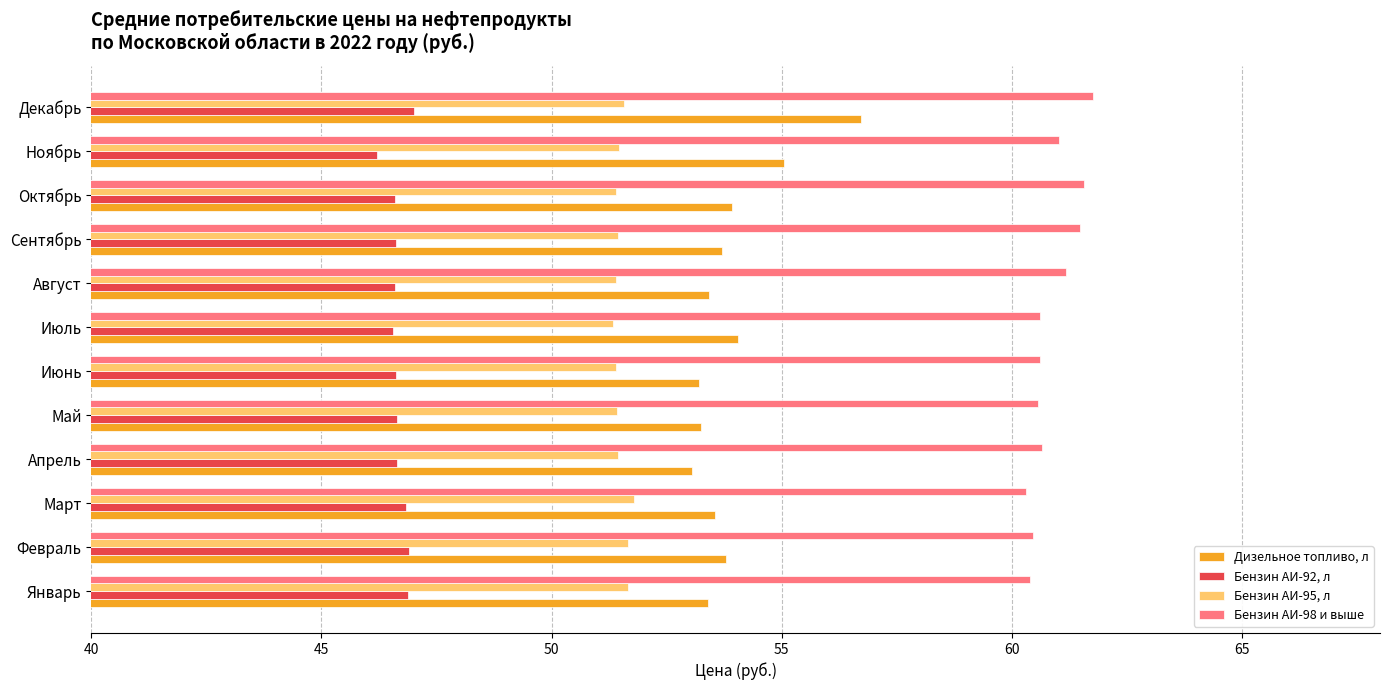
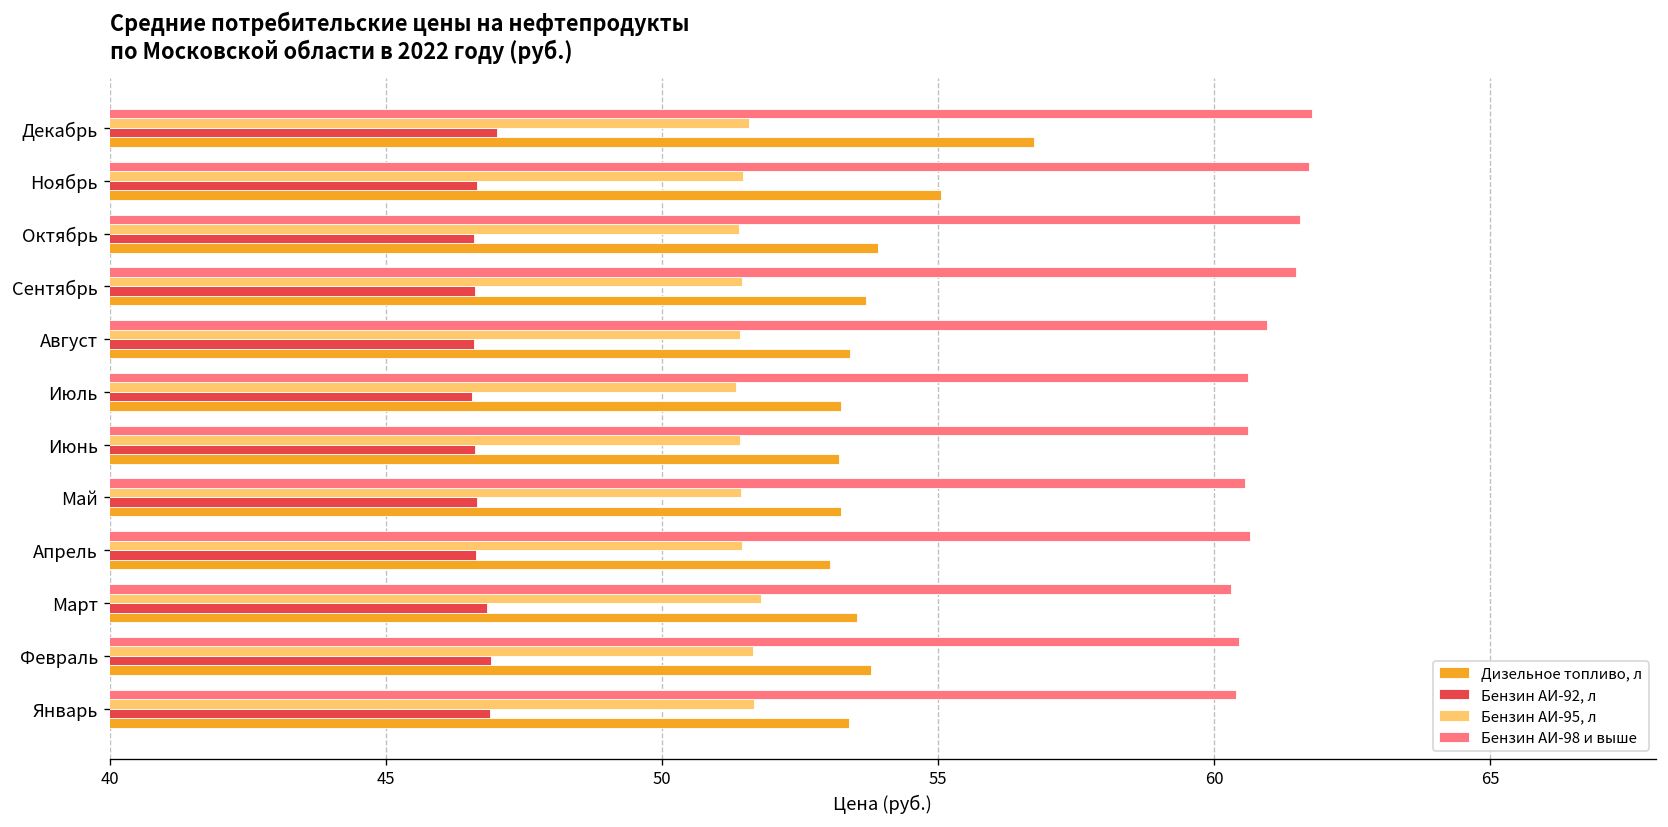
  {
    "Дизельное топливо, л": {
      "Декабрь": 56.7,
      "Ноябрь": 55.1,
      "Октябрь": 53.9,
      "Сентябрь": 53.7,
      "Август": 53.4,
-     "Июль": 54.1,
+     "Июль": 53.2,
      "Июнь": 53.2,
      "Май": 53.2,
      "Апрель": 53.1,
      "Март": 53.5,
      "Февраль": 53.8,
      "Январь": 53.4
    },
    "Бензин АИ-92, л": {
      "Декабрь": 47.0,
-     "Ноябрь": 46.2,
+     "Ноябрь": 46.7,
      "Октябрь": 46.6,
      "Сентябрь": 46.6,
      "Август": 46.6,
      "Июль": 46.6,
      "Июнь": 46.6,
      "Май": 46.7,
      "Апрель": 46.6,
      "Март": 46.8,
      "Февраль": 46.9,
      "Январь": 46.9
    },
    "Бензин АИ-95, л": {
      "Декабрь": 51.6,
      "Ноябрь": 51.5,
      "Октябрь": 51.4,
      "Сентябрь": 51.5,
      "Август": 51.4,
      "Июль": 51.3,
      "Июнь": 51.4,
      "Май": 51.4,
      "Апрель": 51.5,
      "Март": 51.8,
      "Февраль": 51.7,
      "Январь": 51.7
    },
    "Бензин АИ-98 и выше": {
      "Декабрь": 61.8,
-     "Ноябрь": 61.0,
+     "Ноябрь": 61.7,
      "Октябрь": 61.6,
      "Сентябрь": 61.5,
-     "Август": 61.2,
+     "Август": 61.0,
      "Июль": 60.6,
      "Июнь": 60.6,
      "Май": 60.6,
      "Апрель": 60.7,
      "Март": 60.3,
      "Февраль": 60.5,
      "Январь": 60.4
    }
  }
